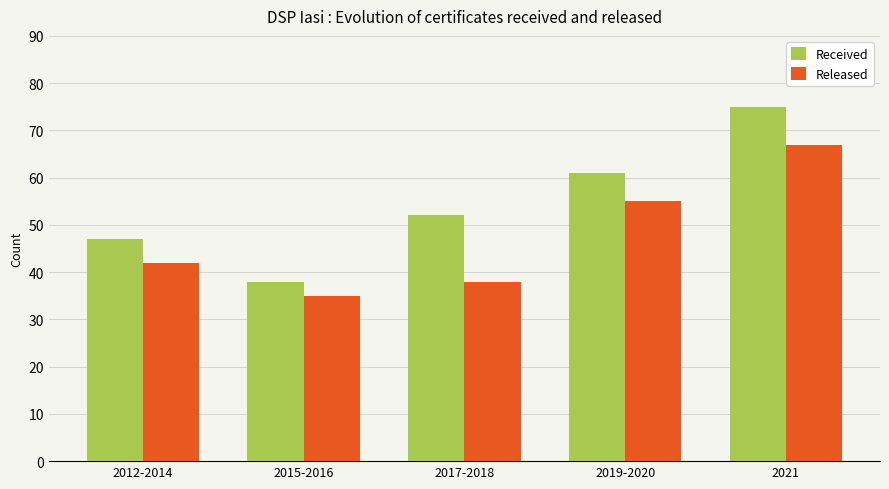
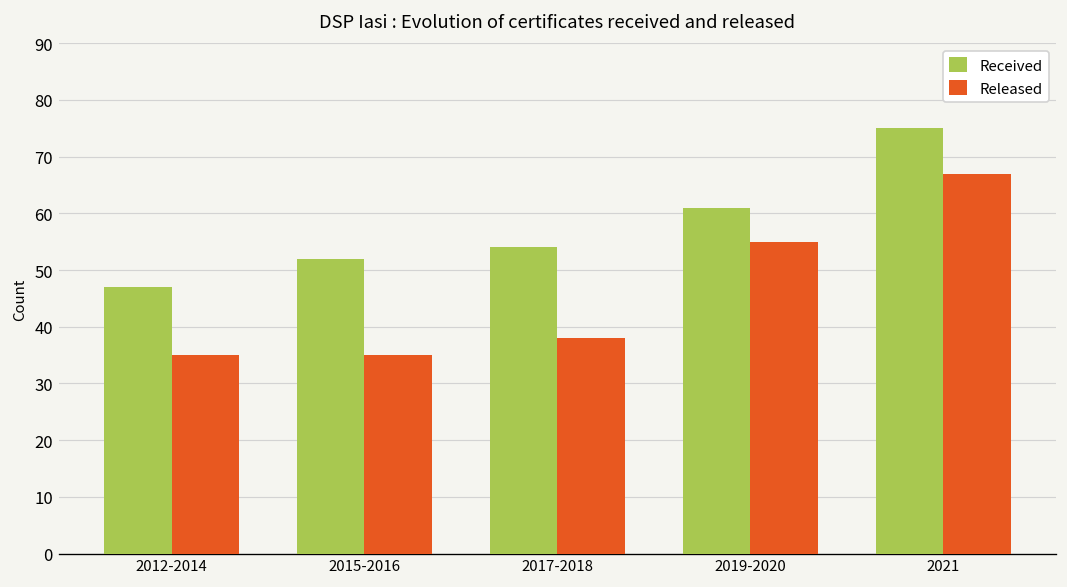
  {
    "Received": {
      "2012-2014": 47,
-     "2015-2016": 38,
-     "2017-2018": 52,
+     "2015-2016": 52,
+     "2017-2018": 54,
      "2019-2020": 61,
      "2021": 75
    },
    "Released": {
-     "2012-2014": 42,
+     "2012-2014": 35,
      "2015-2016": 35,
      "2017-2018": 38,
      "2019-2020": 55,
      "2021": 67
    }
  }
